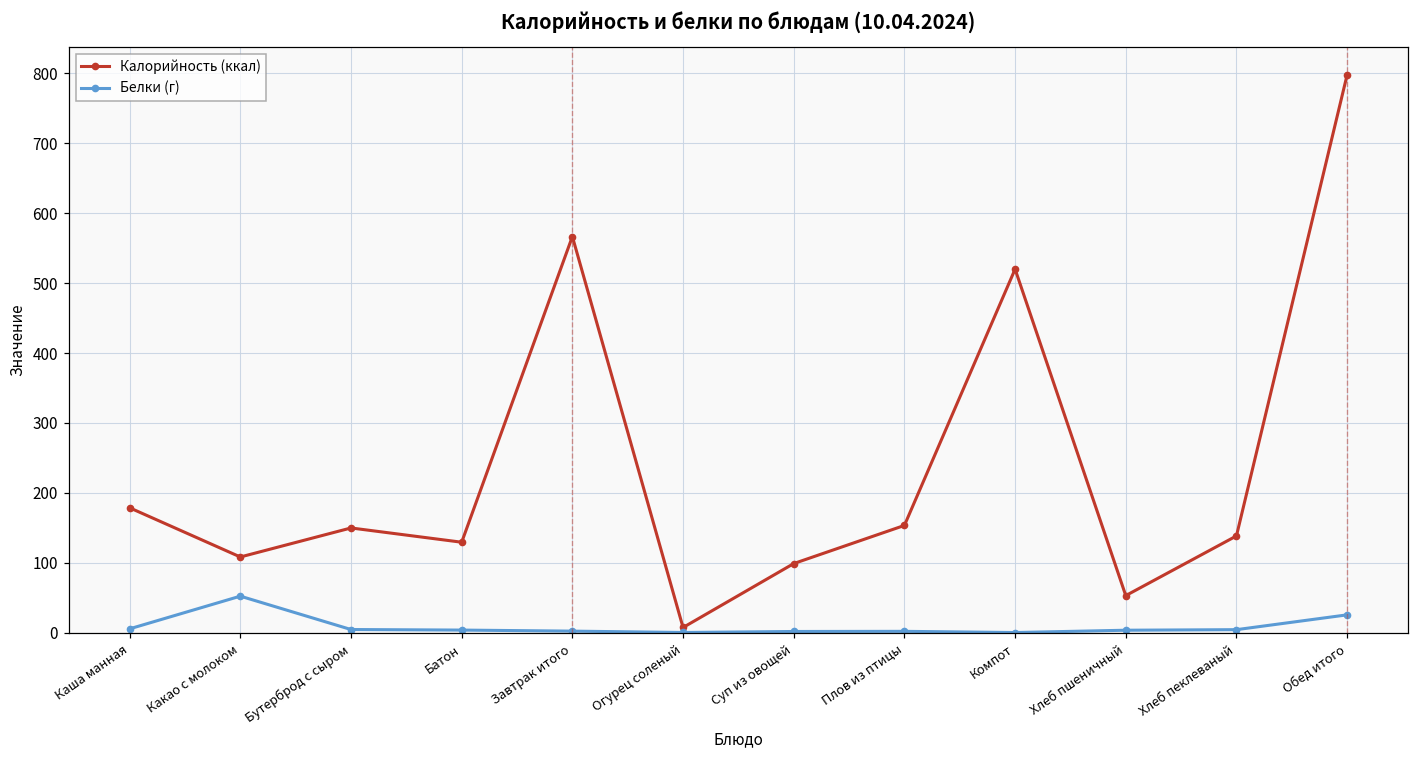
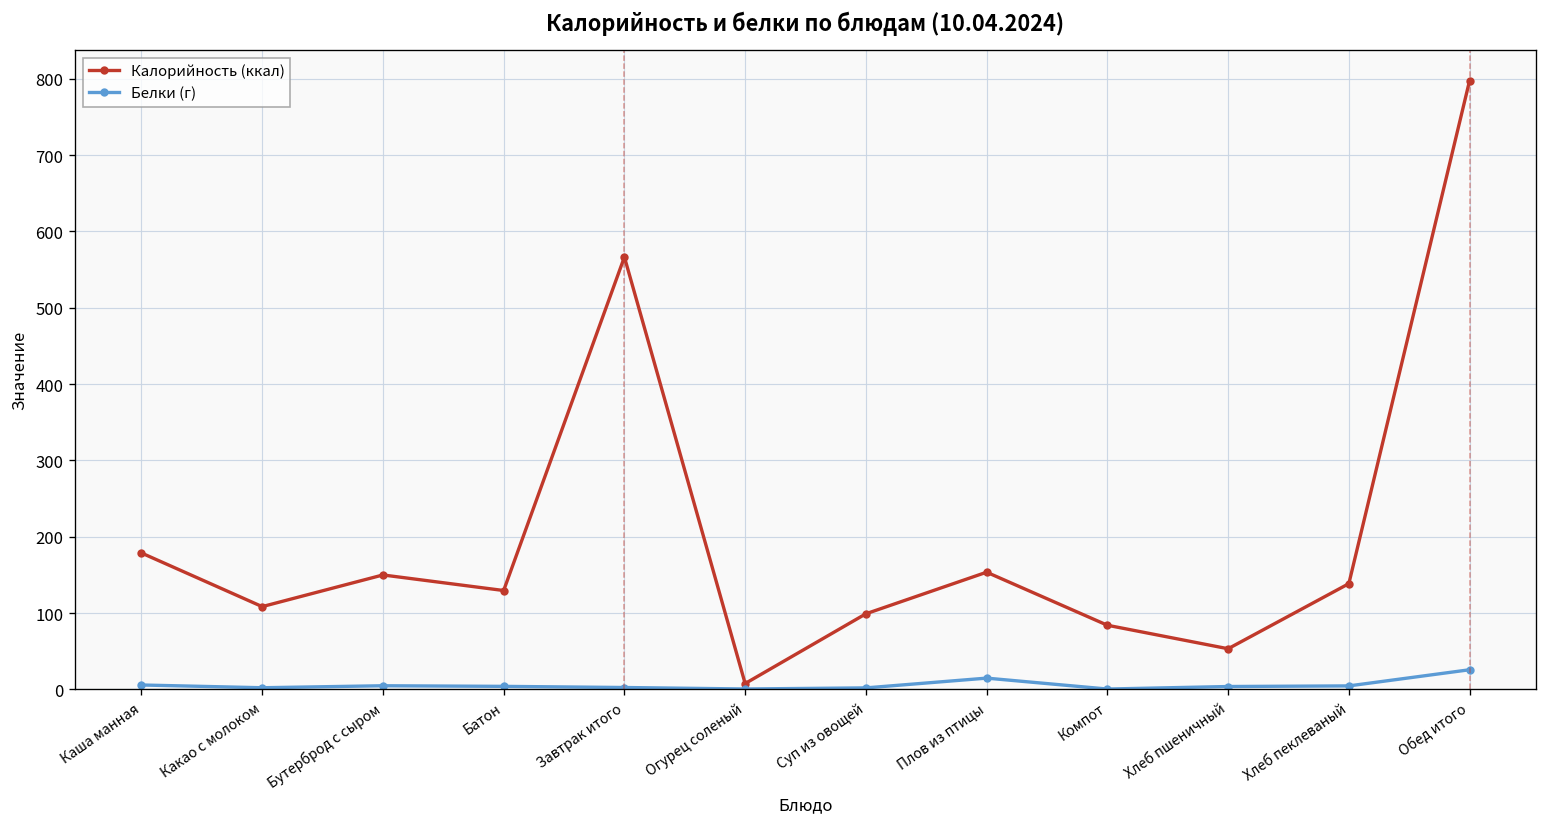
  {
    "Калорийность (ккал)": {
      "Каша манная": 180,
      "Какао с молоком": 110,
      "Бутерброд с сыром": 150,
      "Батон": 130,
      "Завтрак итого": 570,
      "Огурец соленый": 10,
      "Суп из овощей": 100,
      "Плов из птицы": 150,
-     "Компот": 520,
+     "Компот": 80,
      "Хлеб пшеничный": 50,
      "Хлеб пеклеваный": 140,
      "Обед итого": 800
    },
    "Белки (г)": {
      "Каша манная": 10,
-     "Какао с молоком": 50,
+     "Какао с молоком": 0,
      "Бутерброд с сыром": 0,
      "Батон": 0,
      "Завтрак итого": 0,
      "Огурец соленый": 0,
      "Суп из овощей": 0,
-     "Плов из птицы": 0,
+     "Плов из птицы": 10,
      "Компот": 0,
      "Хлеб пшеничный": 0,
      "Хлеб пеклеваный": 0,
      "Обед итого": 30
    }
  }
